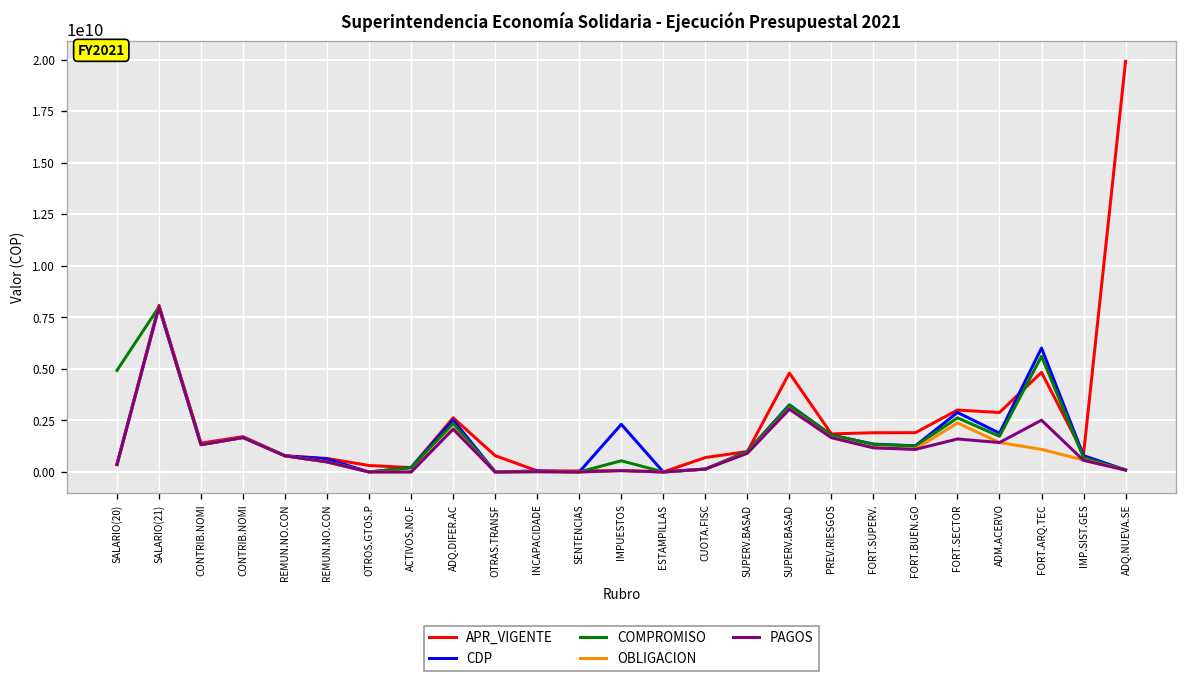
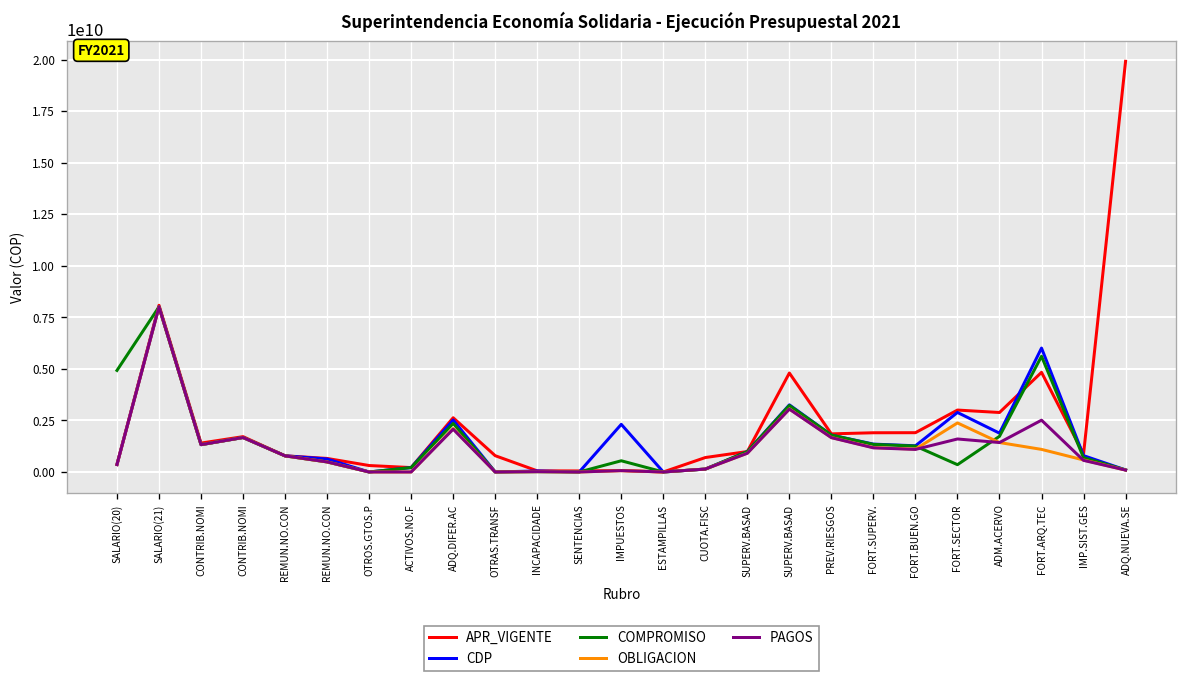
  {
    "APR_VIGENTE": {
      "OTROS.GTOS.P": 300000000,
      "OTRAS.TRANSF": 800000000,
      "CUOTA.FISC": 700000000,
      "FORT.SUPERV.": 1900000000,
      "FORT.BUEN.GO": 1900000000,
      "ADM.ACERVO": 2900000000,
      "FORT.ARQ.TEC": 4800000000,
      "ADQ.NUEVA.SE": 19900000000
    },
    "CDP": {
      "IMPUESTOS": 2300000000,
      "ADM.ACERVO": 1900000000,
      "FORT.ARQ.TEC": 6000000000
    },
    "COMPROMISO": {
      "SALARIO(20)": 4900000000,
      "ADQ.DIFER.AC": 2400000000,
      "IMPUESTOS": 500000000,
-     "FORT.SECTOR": 2600000000,
+     "FORT.SECTOR": 400000000,
      "ADM.ACERVO": 1700000000,
      "FORT.ARQ.TEC": 5600000000
    },
    "OBLIGACION": {
      "FORT.SECTOR": 2400000000,
      "FORT.ARQ.TEC": 1100000000
    },
    "PAGOS": {
      "FORT.SECTOR": 1600000000,
      "FORT.ARQ.TEC": 2500000000
    }
  }
